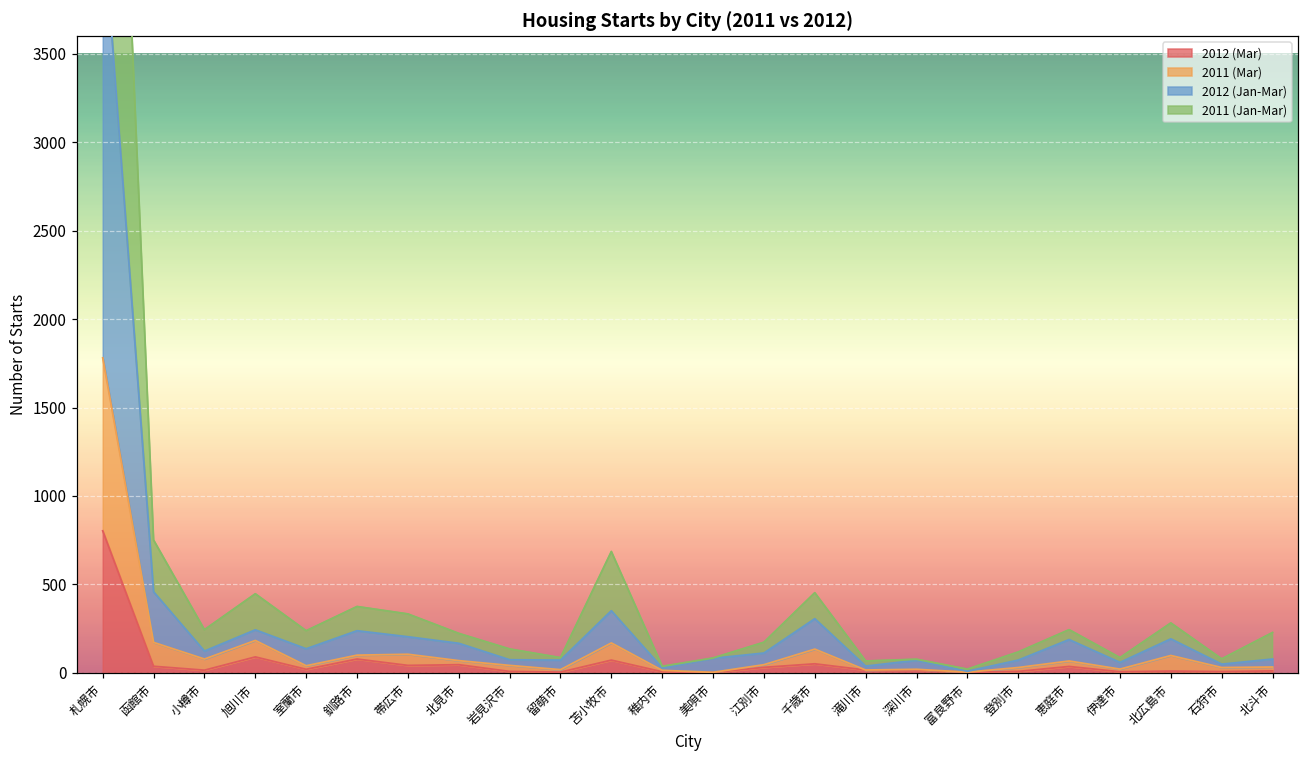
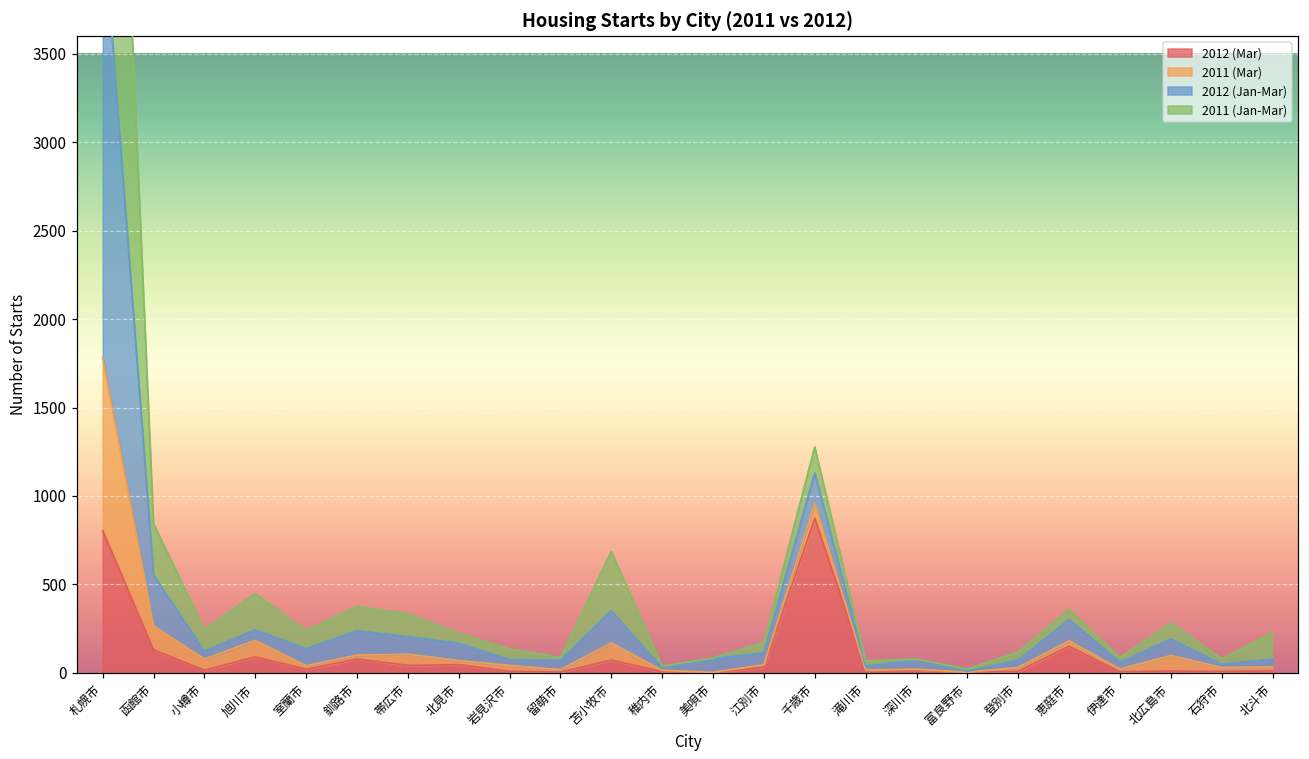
  {
    "2012 (Mar)": {
      "札幌市": 800,
-     "函館市": 40,
+     "函館市": 130,
      "小樽市": 20,
      "旭川市": 90,
      "室蘭市": 20,
      "釧路市": 80,
      "帯広市": 40,
      "北見市": 50,
      "岩見沢市": 10,
      "苫小牧市": 70,
-     "千歳市": 50,
+     "千歳市": 880,
      "登別市": 10,
-     "恵庭市": 40,
+     "恵庭市": 150,
      "北広島市": 10,
      "石狩市": 10,
      "北斗市": 10
    },
    "2011 (Mar)": {
      "札幌市": 980,
      "函館市": 140,
      "小樽市": 60,
      "旭川市": 90,
      "室蘭市": 20,
      "釧路市": 20,
      "帯広市": 60,
      "北見市": 20,
      "岩見沢市": 30,
      "苫小牧市": 100,
      "千歳市": 80,
      "登別市": 20,
      "恵庭市": 30,
      "北広島市": 90,
      "石狩市": 20,
      "北斗市": 20
    },
    "2012 (Jan-Mar)": {
      "函館市": 290,
      "小樽市": 50,
      "旭川市": 60,
      "室蘭市": 100,
      "釧路市": 140,
      "帯広市": 100,
      "北見市": 100,
      "岩見沢市": 30,
      "苫小牧市": 180,
      "江別市": 70,
      "千歳市": 170,
      "滝川市": 20,
      "登別市": 40,
      "恵庭市": 120,
      "伊達市": 40,
      "北広島市": 90,
      "石狩市": 20,
      "北斗市": 50
    },
    "2011 (Jan-Mar)": {
      "函館市": 290,
      "小樽市": 120,
      "旭川市": 200,
      "室蘭市": 100,
      "釧路市": 140,
      "帯広市": 130,
      "北見市": 60,
      "岩見沢市": 60,
      "苫小牧市": 340,
      "江別市": 60,
      "千歳市": 150,
      "滝川市": 30,
      "登別市": 50,
      "恵庭市": 60,
      "伊達市": 30,
      "北広島市": 90,
      "石狩市": 30,
      "北斗市": 150
    }
  }
